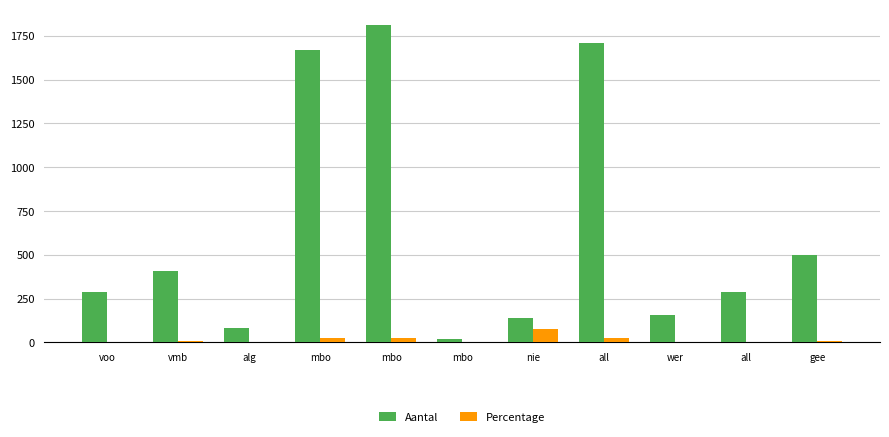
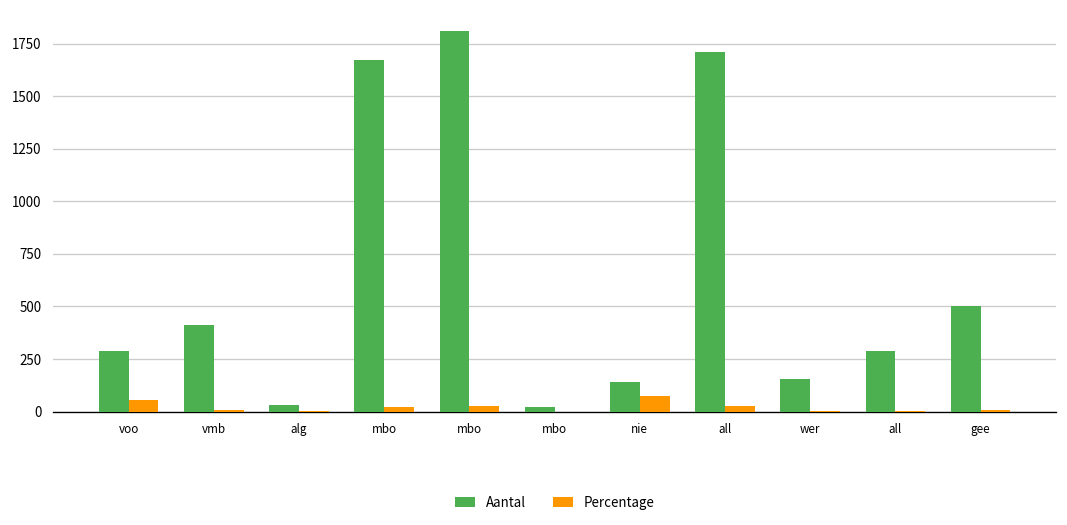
  {
    "Aantal": {
      "voo": 290,
      "vmb": 410,
-     "alg": 80,
+     "alg": 30,
      "nie": 140,
      "wer": 160,
      "gee": 500
    },
    "Percentage": {
-     "voo": 0,
+     "voo": 50,
      "nie": 80
    }
  }
